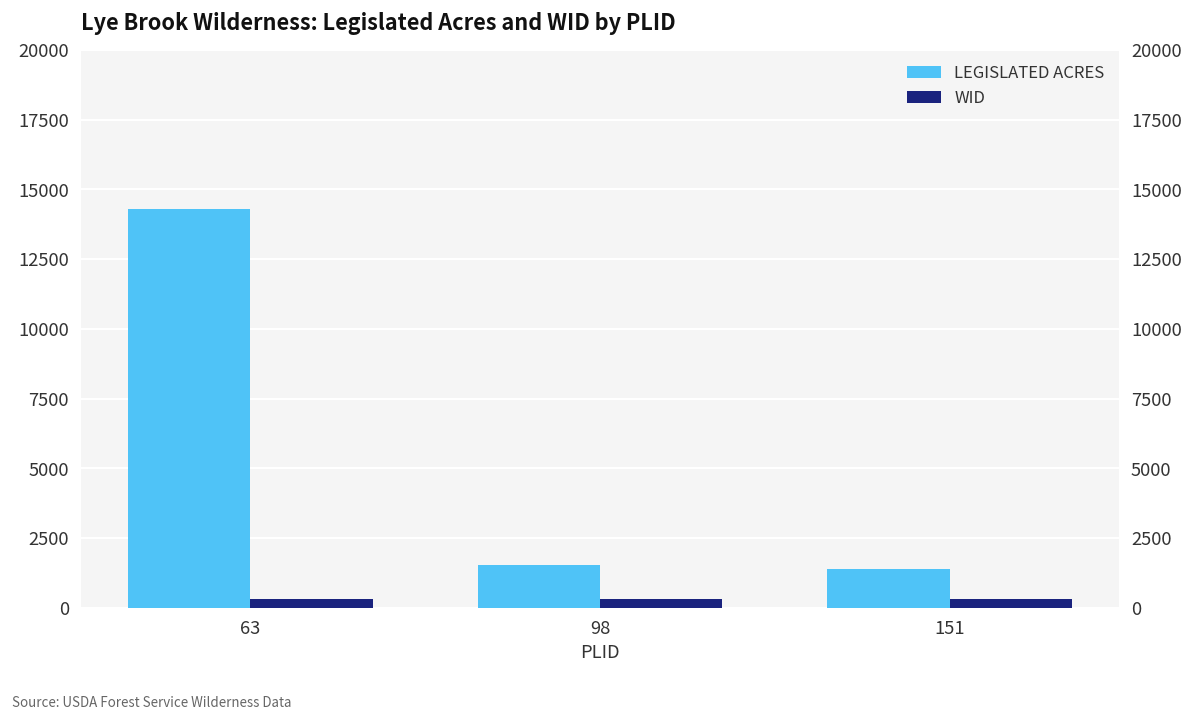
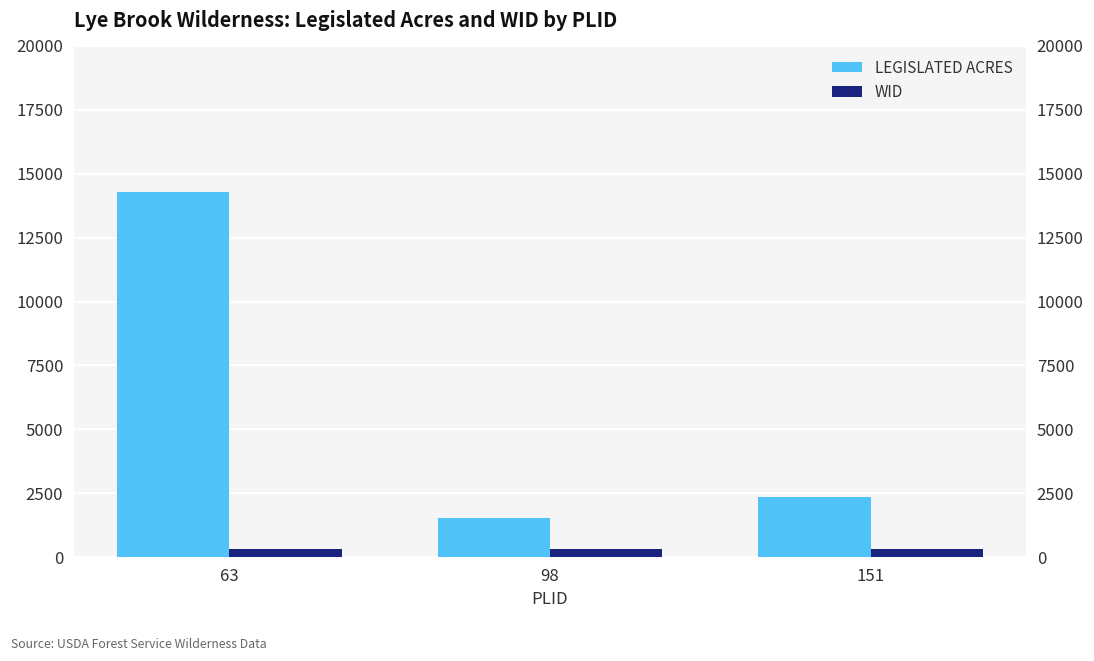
  {
    "LEGISLATED ACRES": {
      "63": 14300,
      "98": 1500,
-     "151": 1400
+     "151": 2300
    },
    "WID": {
      "63": 300,
      "98": 300,
      "151": 300
    }
  }
